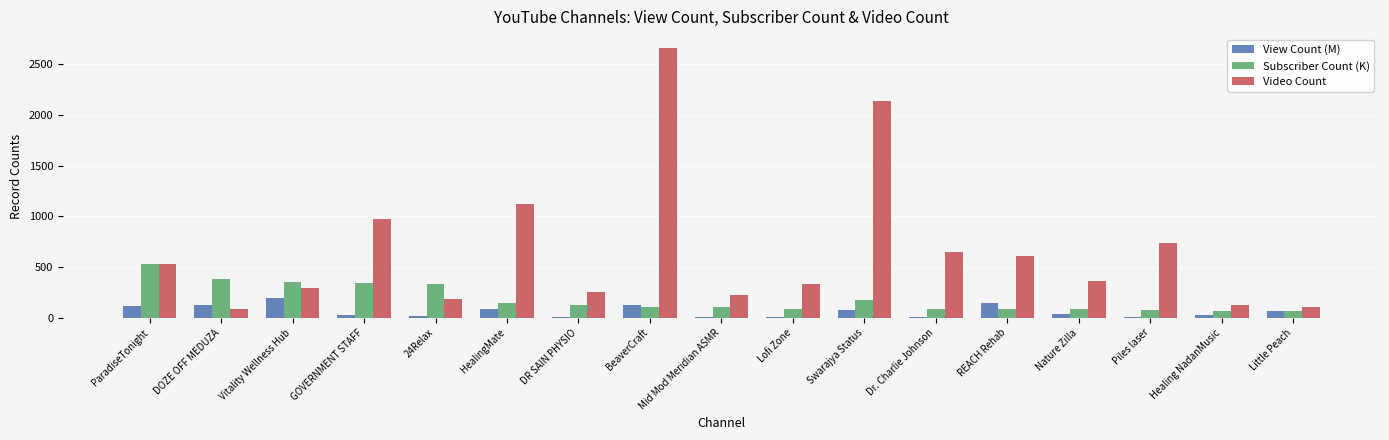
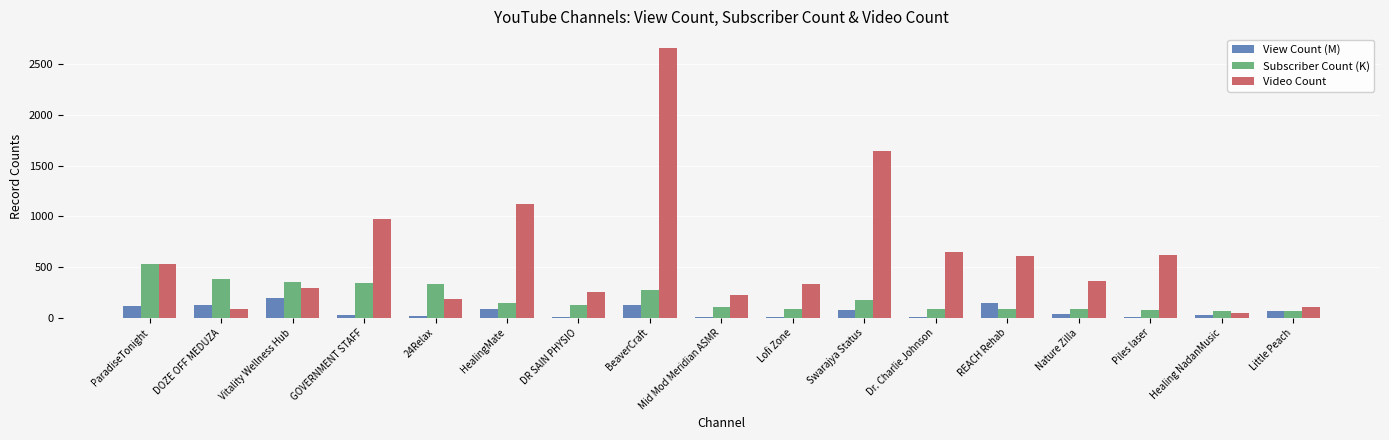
  {
    "View Count (M)": {
      "ParadiseTonight": 120,
      "DOZE OFF MEDUZA": 120,
      "Vitality Wellness Hub": 200,
      "GOVERNMENT STAFF": 30,
      "HealingMate": 80,
      "BeaverCraft": 130,
      "Swarajya Status": 80,
      "REACH Rehab": 140,
      "Nature Zilla": 40,
      "Healing NadanMusic": 30,
      "Little Peach": 60
    },
    "Subscriber Count (K)": {
      "ParadiseTonight": 530,
      "DOZE OFF MEDUZA": 390,
      "Vitality Wellness Hub": 350,
      "GOVERNMENT STAFF": 340,
      "24Relax": 330,
      "HealingMate": 150,
      "DR SAIN PHYSIO": 130,
-     "BeaverCraft": 110,
+     "BeaverCraft": 270,
      "Mid Mod Meridian ASMR": 100,
      "Lofi Zone": 90,
      "Swarajya Status": 180,
      "Dr. Charlie Johnson": 90,
      "REACH Rehab": 90,
      "Nature Zilla": 90,
      "Piles laser": 80,
      "Healing NadanMusic": 70,
      "Little Peach": 70
    },
    "Video Count": {
      "ParadiseTonight": 530,
      "DOZE OFF MEDUZA": 90,
      "Vitality Wellness Hub": 300,
      "GOVERNMENT STAFF": 970,
      "24Relax": 190,
      "HealingMate": 1120,
      "DR SAIN PHYSIO": 250,
      "BeaverCraft": 2660,
      "Mid Mod Meridian ASMR": 230,
      "Lofi Zone": 330,
-     "Swarajya Status": 2140,
+     "Swarajya Status": 1650,
      "Dr. Charlie Johnson": 650,
      "REACH Rehab": 610,
      "Nature Zilla": 360,
-     "Piles laser": 740,
-     "Healing NadanMusic": 130,
+     "Piles laser": 620,
+     "Healing NadanMusic": 40,
      "Little Peach": 110
    }
  }
